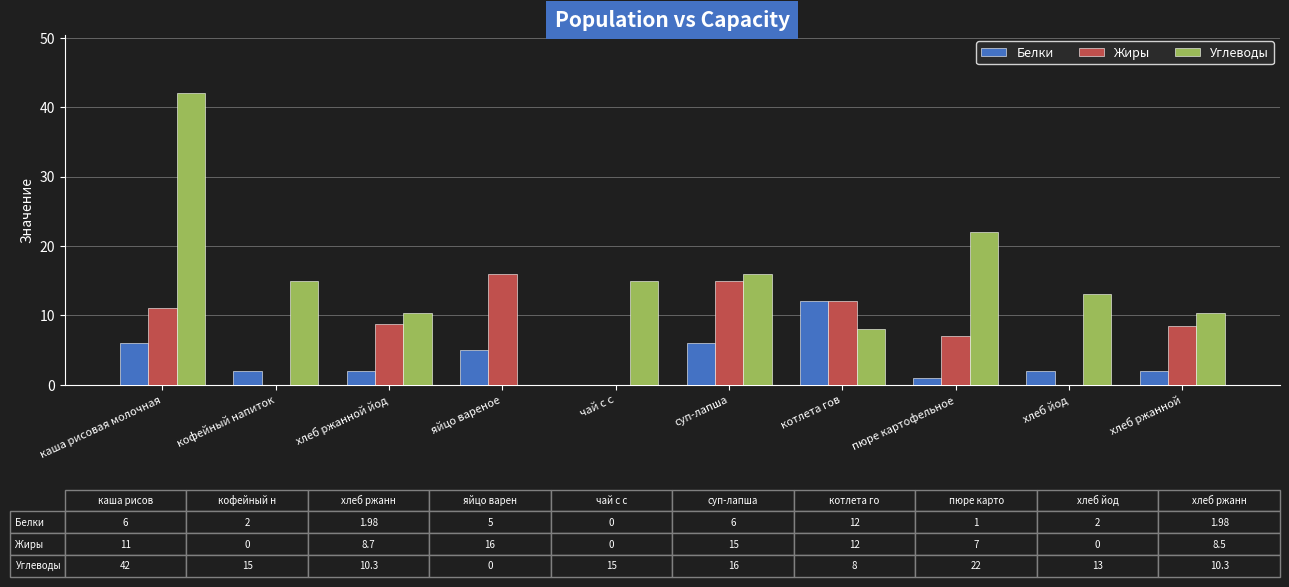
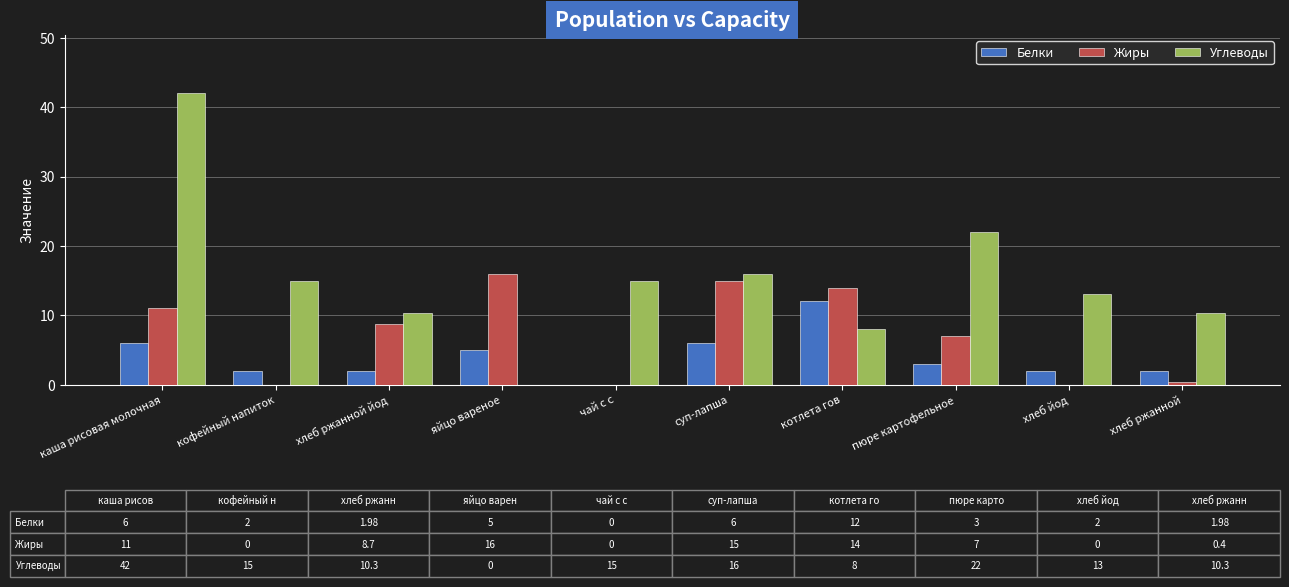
  {
    "Белки": {
-     "пюре картофельное": 1
+     "пюре картофельное": 3
    },
    "Жиры": {
-     "котлета гов": 12,
-     "хлеб ржанной": 8.5
+     "котлета гов": 14,
+     "хлеб ржанной": 0.4
    },
    "Углеводы": {
      "каша рисовая молочная": 42,
      "кофейный напиток": 15,
      "хлеб ржанной йод": 10,
      "яйцо вареное": 0,
      "чай с с": 15,
      "суп-лапша": 16,
      "котлета гов": 8,
      "пюре картофельное": 22,
      "хлеб йод": 13,
      "хлеб ржанной": 10
    }
  }
